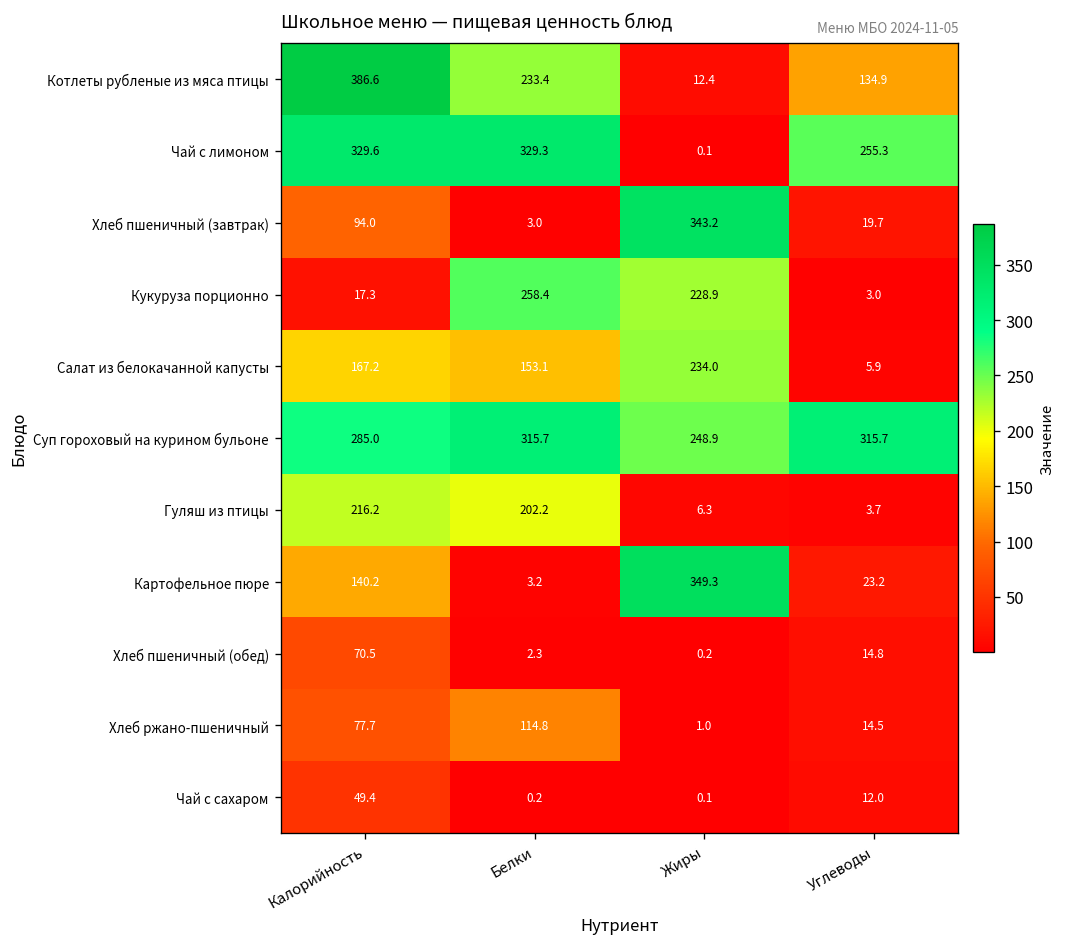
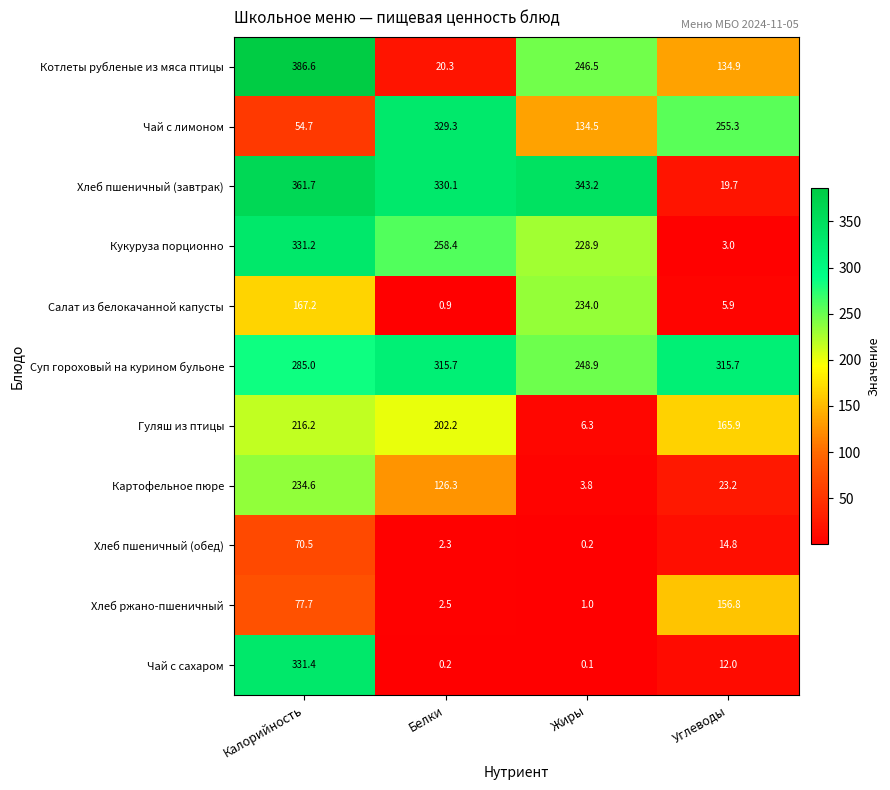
  {
    "Котлеты рубленые из мяса птицы": {
      "Калорийность": 386.6,
-     "Белки": 233.4,
-     "Жиры": 12.4,
+     "Белки": 20.3,
+     "Жиры": 246.5,
      "Углеводы": 134.9
    },
    "Чай с лимоном": {
-     "Калорийность": 329.6,
+     "Калорийность": 54.7,
      "Белки": 329.3,
-     "Жиры": 0.1,
+     "Жиры": 134.5,
      "Углеводы": 255.3
    },
    "Хлеб пшеничный (завтрак)": {
-     "Калорийность": 94.0,
-     "Белки": 3.0,
+     "Калорийность": 361.7,
+     "Белки": 330.1,
      "Жиры": 343.2,
      "Углеводы": 19.7
    },
    "Кукуруза порционно": {
-     "Калорийность": 17.3,
+     "Калорийность": 331.2,
      "Белки": 258.4,
      "Жиры": 228.9,
      "Углеводы": 3.0
    },
    "Салат из белокачанной капусты": {
      "Калорийность": 167.2,
-     "Белки": 153.1,
+     "Белки": 0.9,
      "Жиры": 234.0,
      "Углеводы": 5.9
    },
    "Суп гороховый на курином бульоне": {
      "Калорийность": 285.0,
      "Белки": 315.7,
      "Жиры": 248.9,
      "Углеводы": 315.7
    },
    "Гуляш из птицы": {
      "Калорийность": 216.2,
      "Белки": 202.2,
      "Жиры": 6.3,
-     "Углеводы": 3.7
+     "Углеводы": 165.9
    },
    "Картофельное пюре": {
-     "Калорийность": 140.2,
-     "Белки": 3.2,
-     "Жиры": 349.3,
+     "Калорийность": 234.6,
+     "Белки": 126.3,
+     "Жиры": 3.8,
      "Углеводы": 23.2
    },
    "Хлеб пшеничный (обед)": {
      "Калорийность": 70.5,
      "Белки": 2.3,
      "Жиры": 0.2,
      "Углеводы": 14.8
    },
    "Хлеб ржано-пшеничный": {
      "Калорийность": 77.7,
-     "Белки": 114.8,
+     "Белки": 2.5,
      "Жиры": 1.0,
-     "Углеводы": 14.5
+     "Углеводы": 156.8
    },
    "Чай с сахаром": {
-     "Калорийность": 49.4,
+     "Калорийность": 331.4,
      "Белки": 0.2,
      "Жиры": 0.1,
      "Углеводы": 12.0
    }
  }
